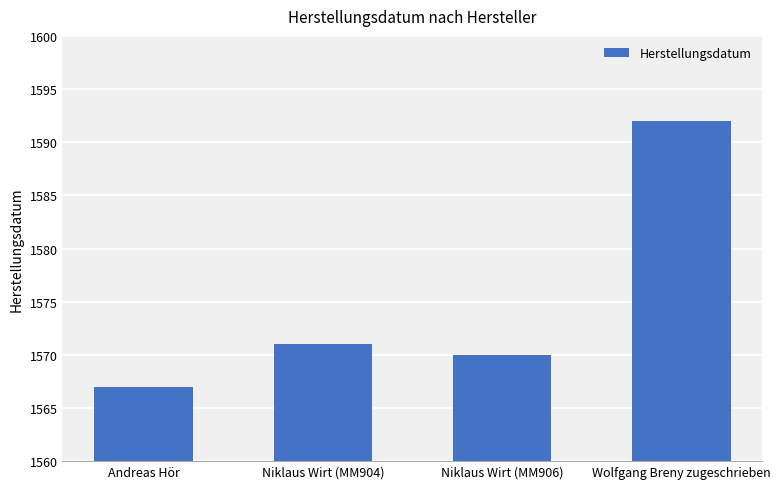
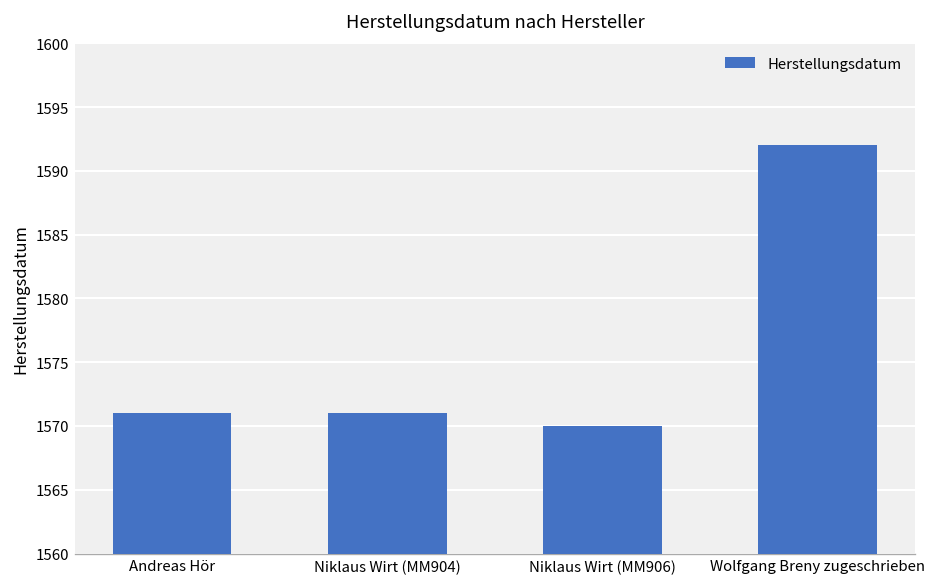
  {
-   "Andreas Hör": 1567,
+   "Andreas Hör": 1571,
    "Niklaus Wirt (MM904)": 1571,
    "Niklaus Wirt (MM906)": 1570,
    "Wolfgang Breny zugeschrieben": 1592
  }
